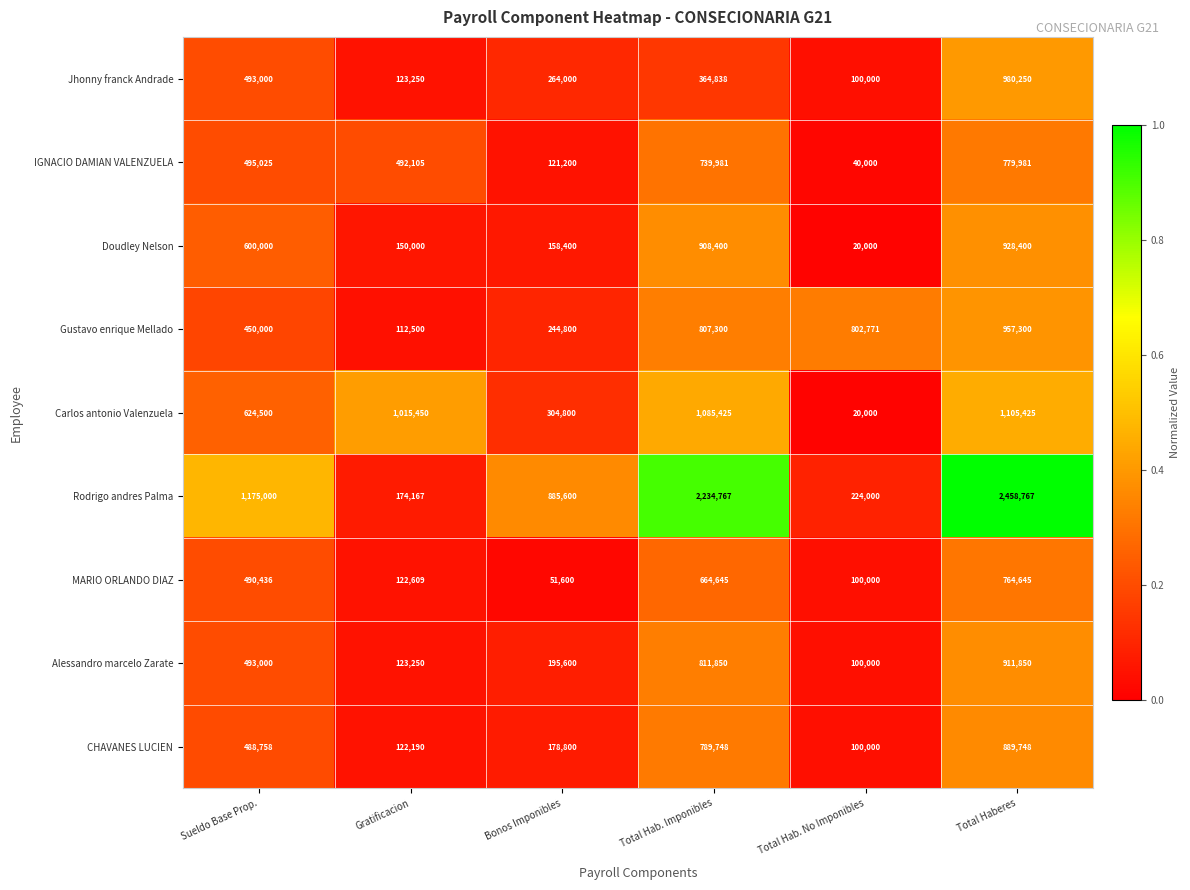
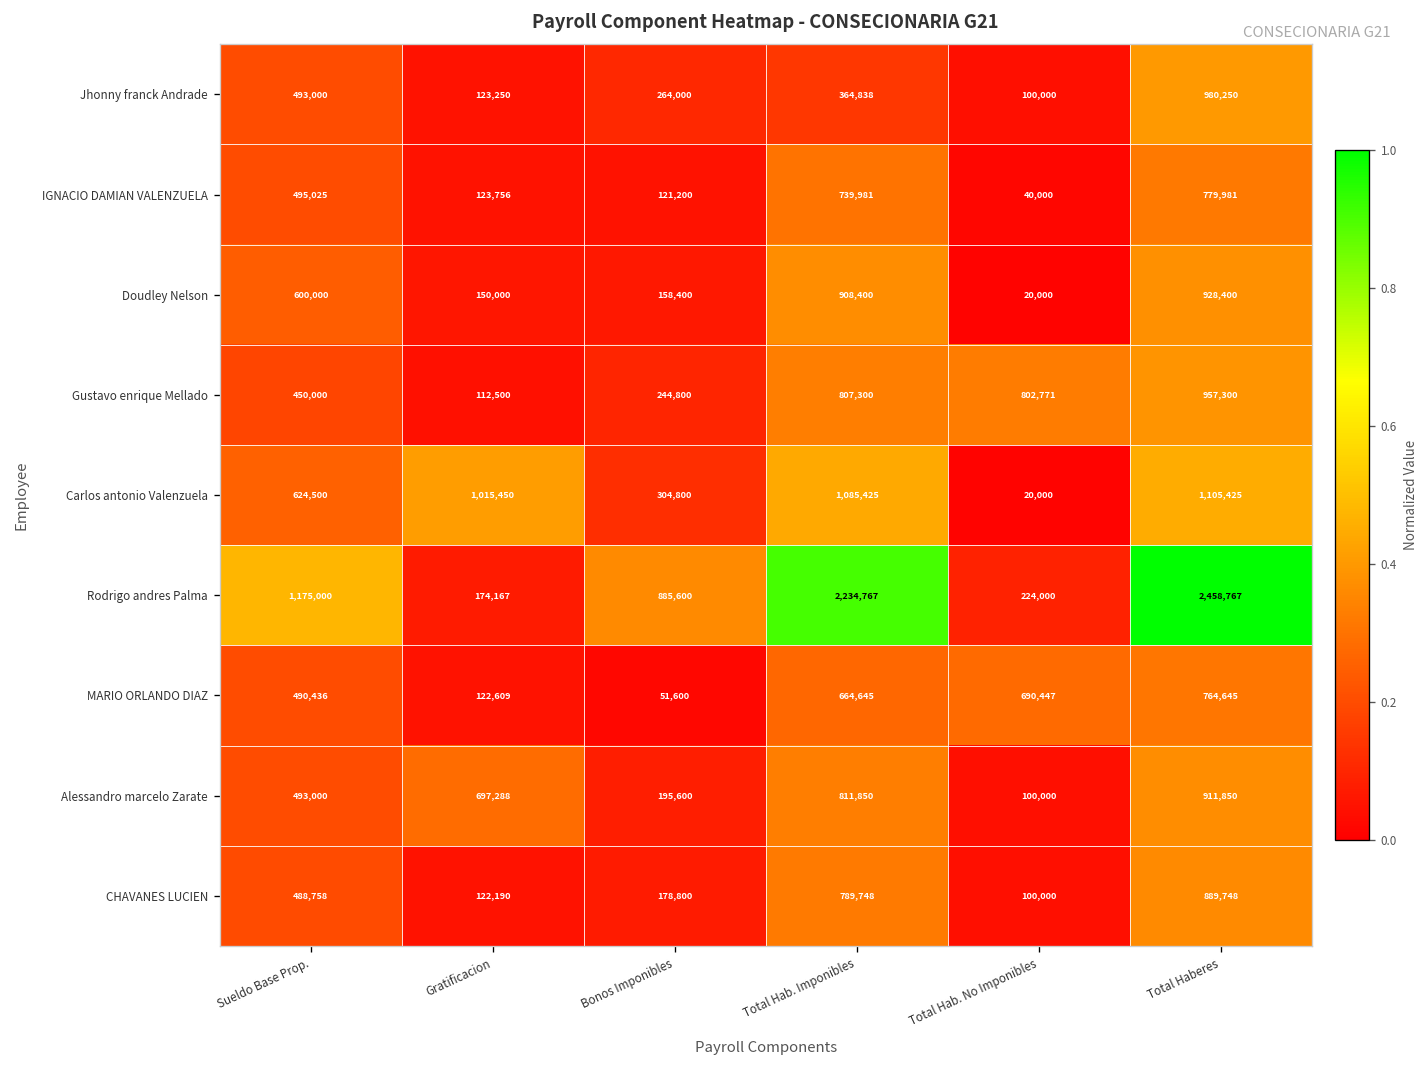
  {
    "Jhonny franck Andrade": {
      "Sueldo Base Prop.": "493,000",
      "Gratificacion": "123,250",
      "Bonos Imponibles": "264,000",
      "Total Hab. Imponibles": "364,838",
      "Total Hab. No Imponibles": "100,000",
      "Total Haberes": "980,250"
    },
    "IGNACIO DAMIAN VALENZUELA": {
      "Sueldo Base Prop.": "495,025",
-     "Gratificacion": "492,105",
+     "Gratificacion": "123,756",
      "Bonos Imponibles": "121,200",
      "Total Hab. Imponibles": "739,981",
      "Total Hab. No Imponibles": "40,000",
      "Total Haberes": "779,981"
    },
    "Doudley Nelson": {
      "Sueldo Base Prop.": "600,000",
      "Gratificacion": "150,000",
      "Bonos Imponibles": "158,400",
      "Total Hab. Imponibles": "908,400",
      "Total Hab. No Imponibles": "20,000",
      "Total Haberes": "928,400"
    },
    "Gustavo enrique Mellado": {
      "Sueldo Base Prop.": "450,000",
      "Gratificacion": "112,500",
      "Bonos Imponibles": "244,800",
      "Total Hab. Imponibles": "807,300",
      "Total Hab. No Imponibles": "802,771",
      "Total Haberes": "957,300"
    },
    "Carlos antonio Valenzuela": {
      "Sueldo Base Prop.": "624,500",
      "Gratificacion": "1,015,450",
      "Bonos Imponibles": "304,800",
      "Total Hab. Imponibles": "1,085,425",
      "Total Hab. No Imponibles": "20,000",
      "Total Haberes": "1,105,425"
    },
    "Rodrigo andres Palma": {
      "Sueldo Base Prop.": "1,175,000",
      "Gratificacion": "174,167",
      "Bonos Imponibles": "885,600",
      "Total Hab. Imponibles": "2,234,767",
      "Total Hab. No Imponibles": "224,000",
      "Total Haberes": "2,458,767"
    },
    "MARIO ORLANDO DIAZ": {
      "Sueldo Base Prop.": "490,436",
      "Gratificacion": "122,609",
      "Bonos Imponibles": "51,600",
      "Total Hab. Imponibles": "664,645",
-     "Total Hab. No Imponibles": "100,000",
+     "Total Hab. No Imponibles": "690,447",
      "Total Haberes": "764,645"
    },
    "Alessandro marcelo Zarate": {
      "Sueldo Base Prop.": "493,000",
-     "Gratificacion": "123,250",
+     "Gratificacion": "697,288",
      "Bonos Imponibles": "195,600",
      "Total Hab. Imponibles": "811,850",
      "Total Hab. No Imponibles": "100,000",
      "Total Haberes": "911,850"
    },
    "CHAVANES LUCIEN": {
      "Sueldo Base Prop.": "488,758",
      "Gratificacion": "122,190",
      "Bonos Imponibles": "178,800",
      "Total Hab. Imponibles": "789,748",
      "Total Hab. No Imponibles": "100,000",
      "Total Haberes": "889,748"
    }
  }
